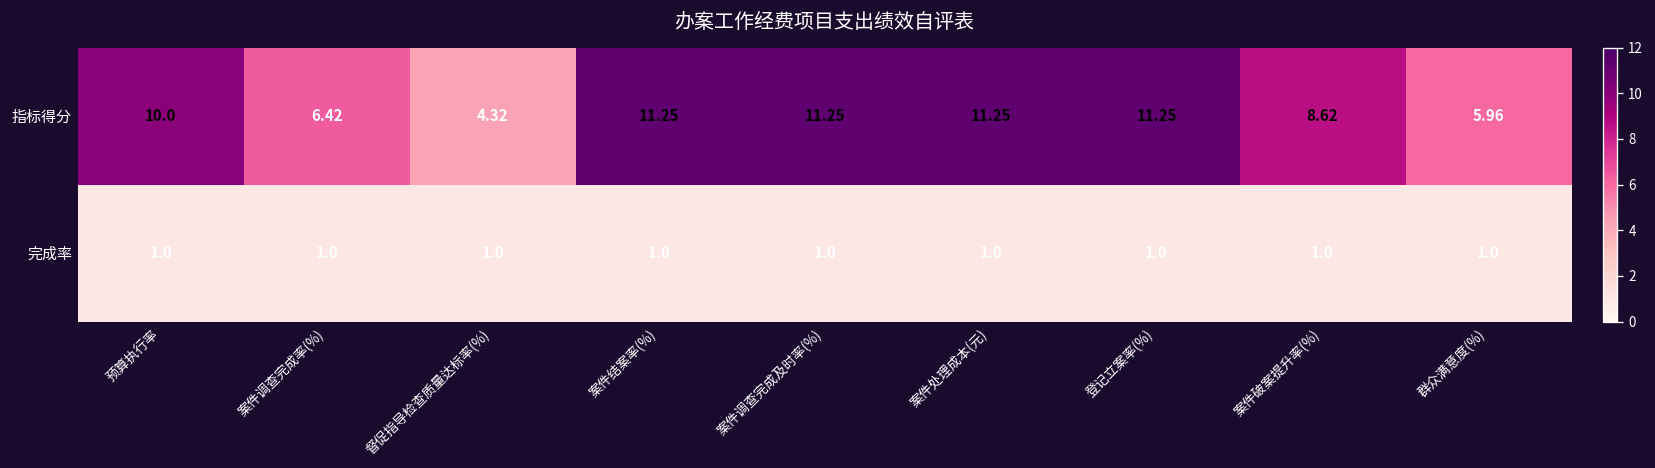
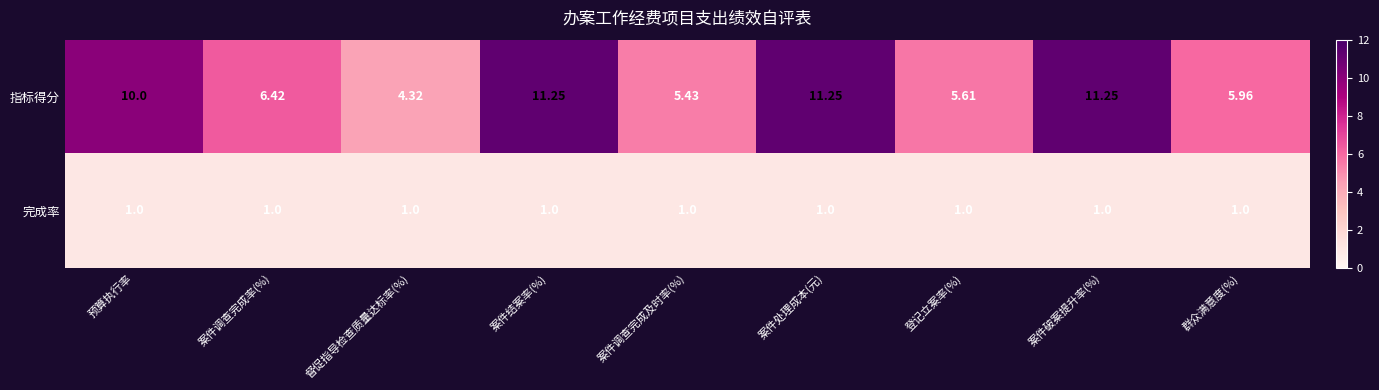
  {
    "指标得分": {
      "预算执行率": 10.0,
      "案件调查完成率(%)": 6.42,
      "督促指导检查质量达标率(%)": 4.32,
      "案件结案率(%)": 11.25,
-     "案件调查完成及时率(%)": 11.25,
+     "案件调查完成及时率(%)": 5.43,
      "案件处理成本(元)": 11.25,
-     "登记立案率(%)": 11.25,
-     "案件破案提升率(%)": 8.62,
+     "登记立案率(%)": 5.61,
+     "案件破案提升率(%)": 11.25,
      "群众满意度(%)": 5.96
    }
  }
